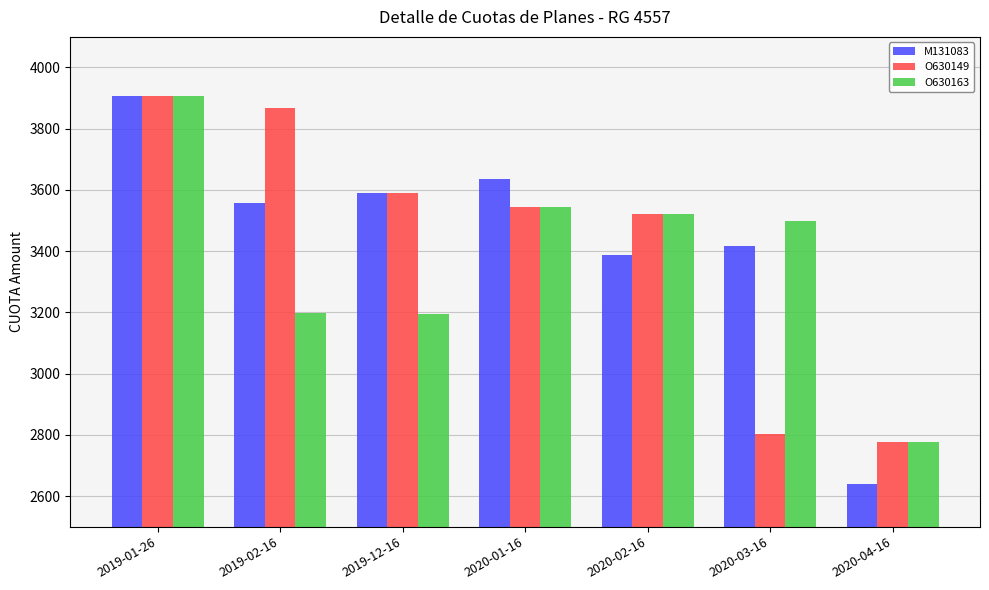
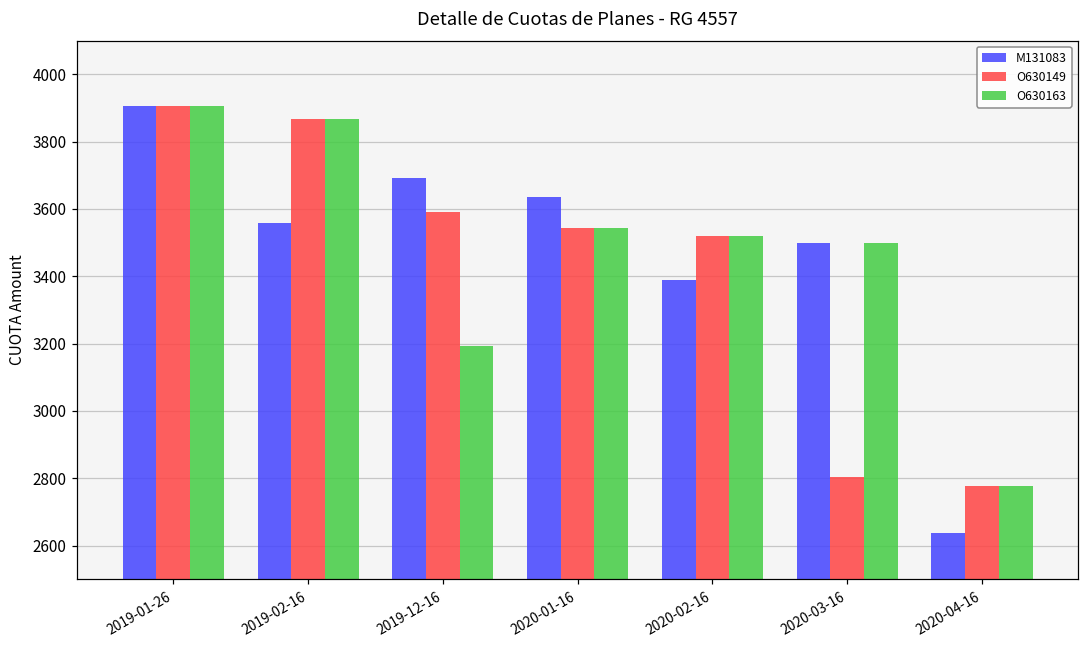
  {
    "M131083": {
      "2019-01-26": 3910,
      "2019-02-16": 3560,
-     "2019-12-16": 3590,
+     "2019-12-16": 3690,
      "2020-01-16": 3630,
      "2020-02-16": 3390,
-     "2020-03-16": 3420,
+     "2020-03-16": 3500,
      "2020-04-16": 2640
    },
    "O630149": {
      "2019-01-26": 3910,
      "2019-02-16": 3870,
      "2019-12-16": 3590,
      "2020-01-16": 3540,
      "2020-02-16": 3520,
      "2020-03-16": 2800,
      "2020-04-16": 2780
    },
    "O630163": {
      "2019-01-26": 3910,
-     "2019-02-16": 3200,
+     "2019-02-16": 3870,
      "2019-12-16": 3190,
      "2020-01-16": 3540,
      "2020-02-16": 3520,
      "2020-03-16": 3500,
      "2020-04-16": 2780
    }
  }
